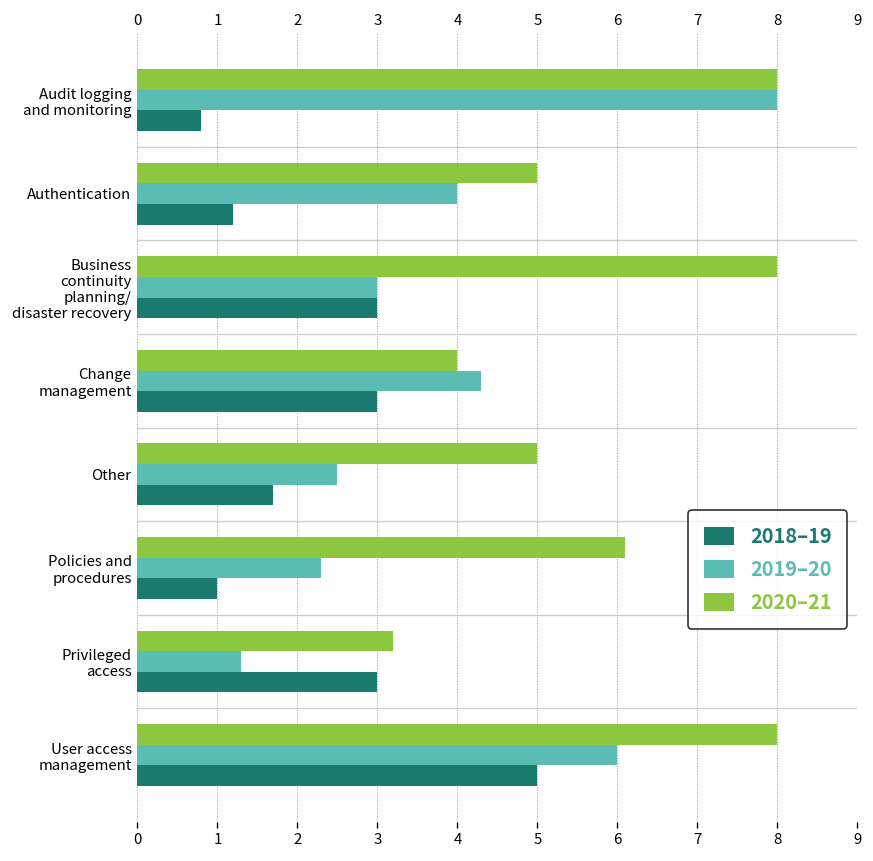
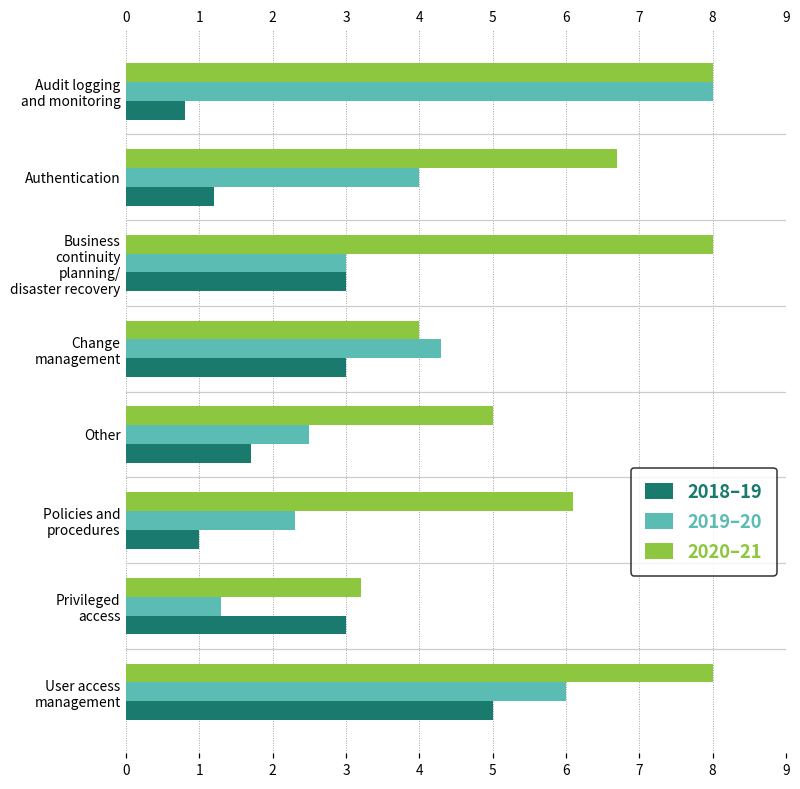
  {
    "2018–19": {
      "Audit logging and monitoring": 0.8,
      "Authentication": 1.2,
      "Business continuity planning/ disaster recovery": 3.0,
      "Change management": 3.0,
      "Other": 1.7,
      "Policies and procedures": 1.0,
      "Privileged access": 3.0,
      "User access management": 5.0
    },
    "2019–20": {
      "Audit logging and monitoring": 8.0,
      "Authentication": 4.0,
      "Business continuity planning/ disaster recovery": 3.0,
      "Change management": 4.3,
      "Other": 2.5,
      "Policies and procedures": 2.3,
      "Privileged access": 1.3,
      "User access management": 6.0
    },
    "2020–21": {
      "Audit logging and monitoring": 8.0,
-     "Authentication": 5.0,
+     "Authentication": 6.7,
      "Business continuity planning/ disaster recovery": 8.0,
      "Change management": 4.0,
      "Other": 5.0,
      "Policies and procedures": 6.1,
      "Privileged access": 3.2,
      "User access management": 8.0
    }
  }
